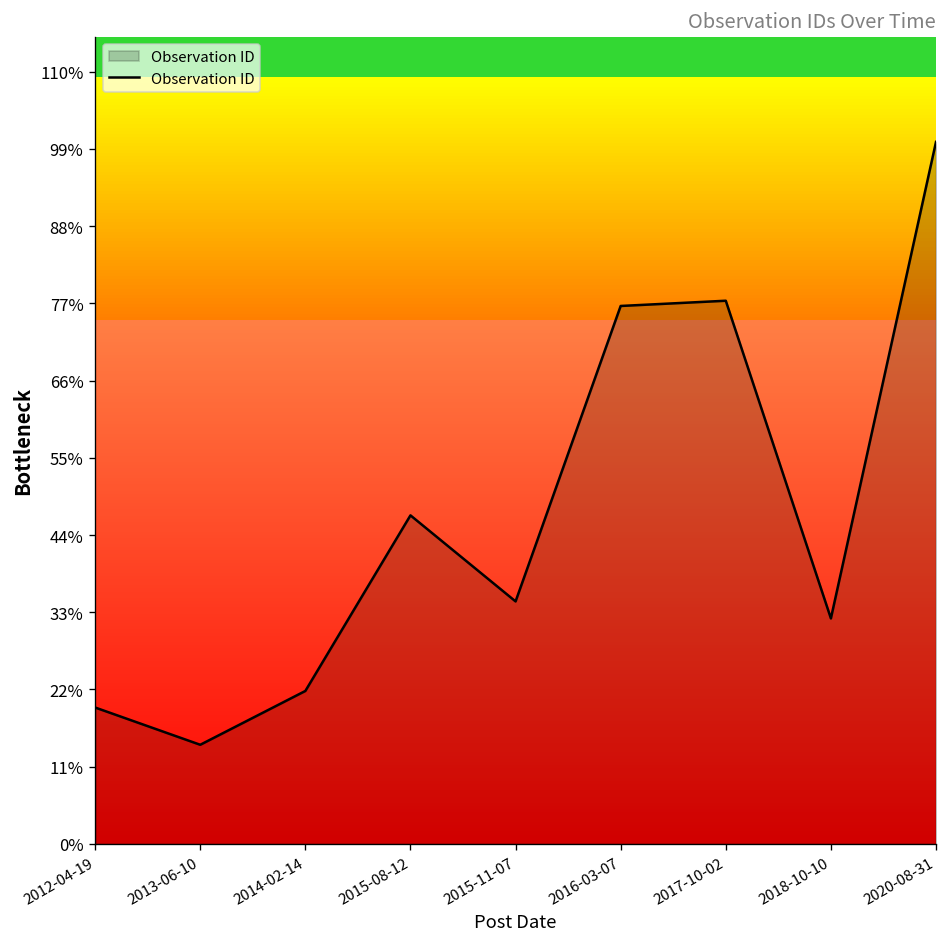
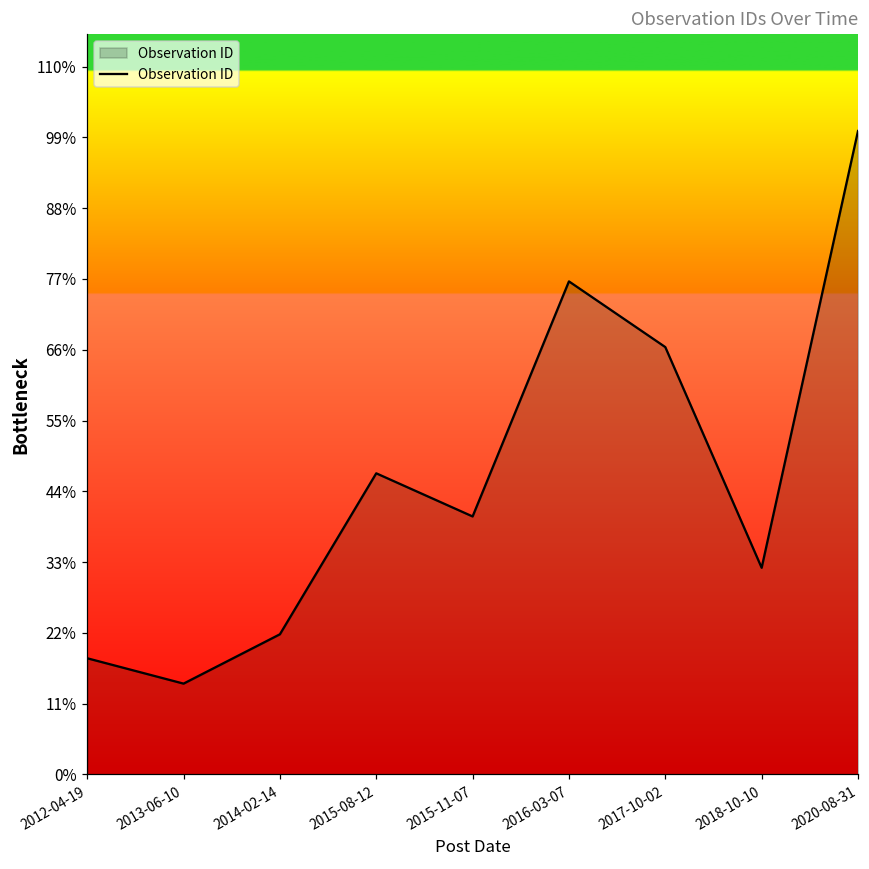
  {
-   "2012-04-19": "19%",
+   "2012-04-19": "18%",
    "2013-06-10": "14%",
    "2014-02-14": "22%",
    "2015-08-12": "47%",
-   "2015-11-07": "35%",
+   "2015-11-07": "40%",
    "2016-03-07": "77%",
-   "2017-10-02": "77%",
+   "2017-10-02": "66%",
    "2018-10-10": "32%",
    "2020-08-31": "100%"
  }
